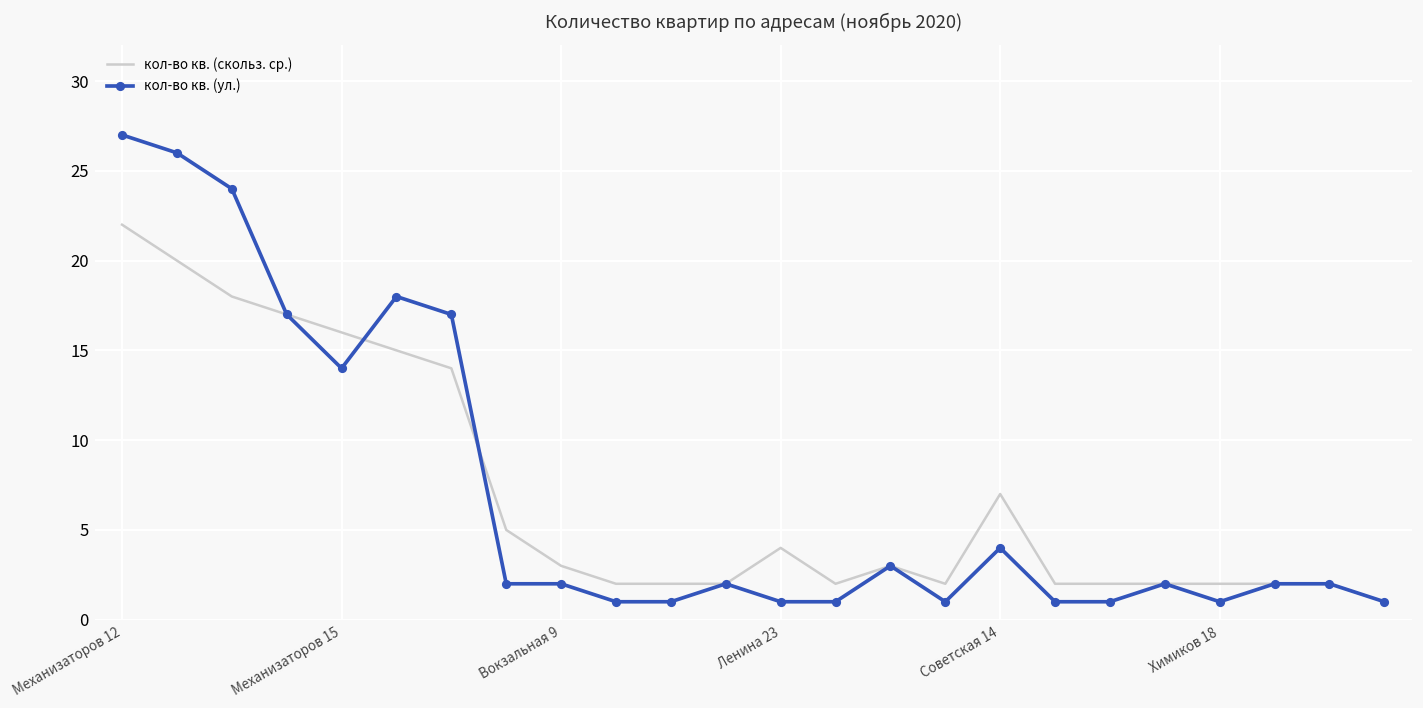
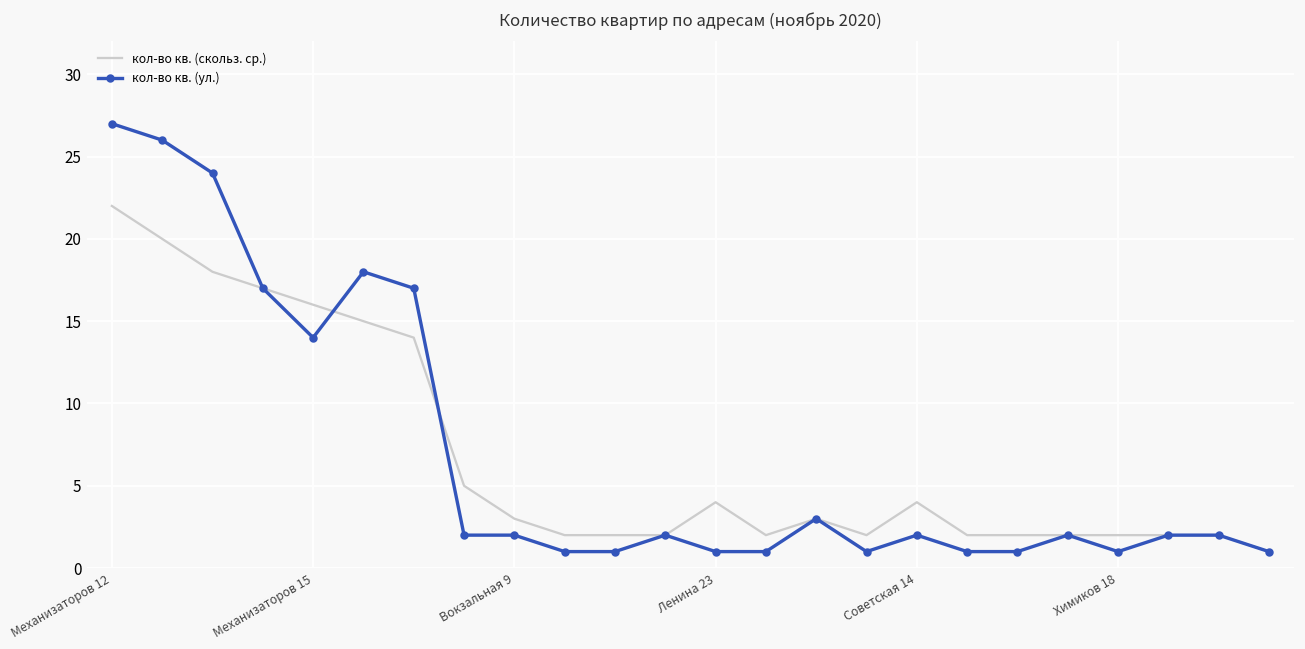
  {
    "кол-во кв. (скольз. ср.)": {
      "Механизаторов 12": 22,
      "Механизаторов 15": 16,
      "Вокзальная 9": 3,
      "Ленина 23": 4,
-     "Советская 14": 7,
+     "Советская 14": 4,
      "Химиков 18": 2
    },
    "кол-во кв. (ул.)": {
      "Механизаторов 12": 27,
      "Механизаторов 15": 14,
      "Вокзальная 9": 2,
      "Ленина 23": 1,
-     "Советская 14": 4,
+     "Советская 14": 2,
      "Химиков 18": 1
    }
  }
